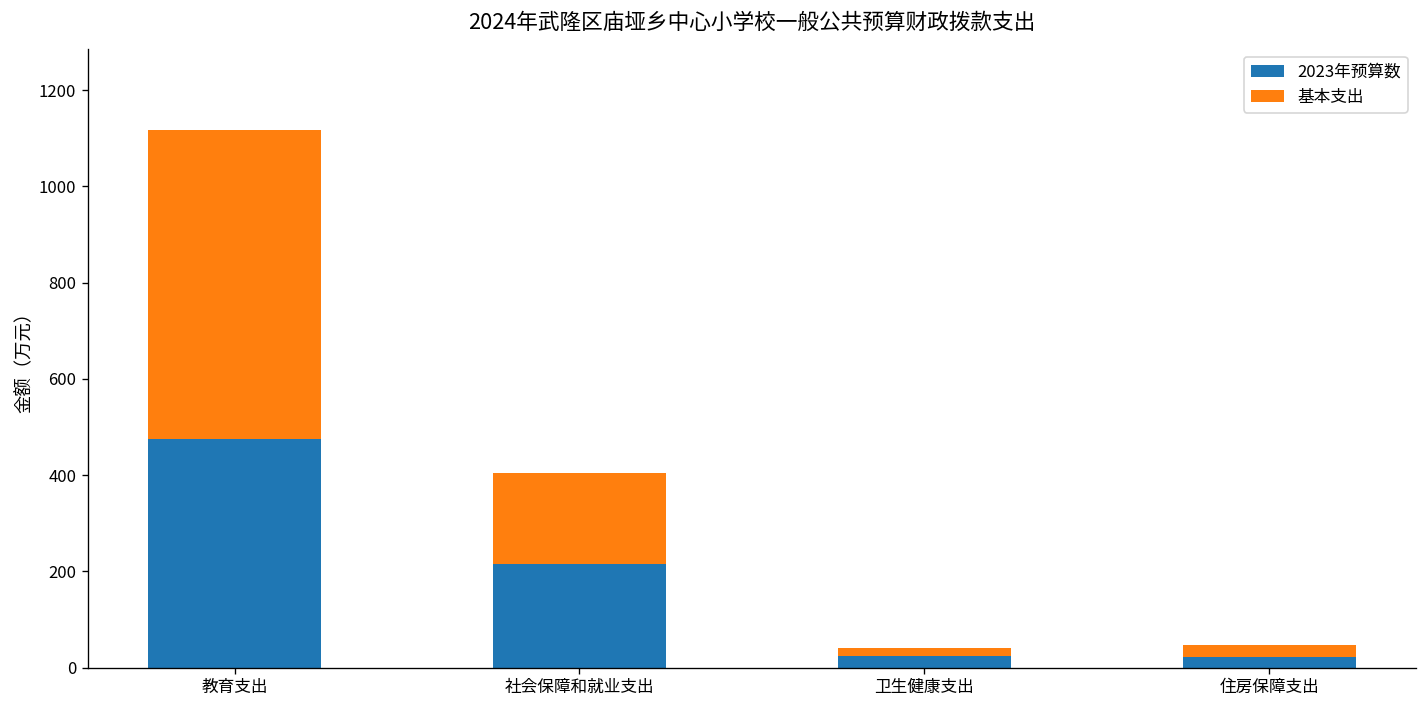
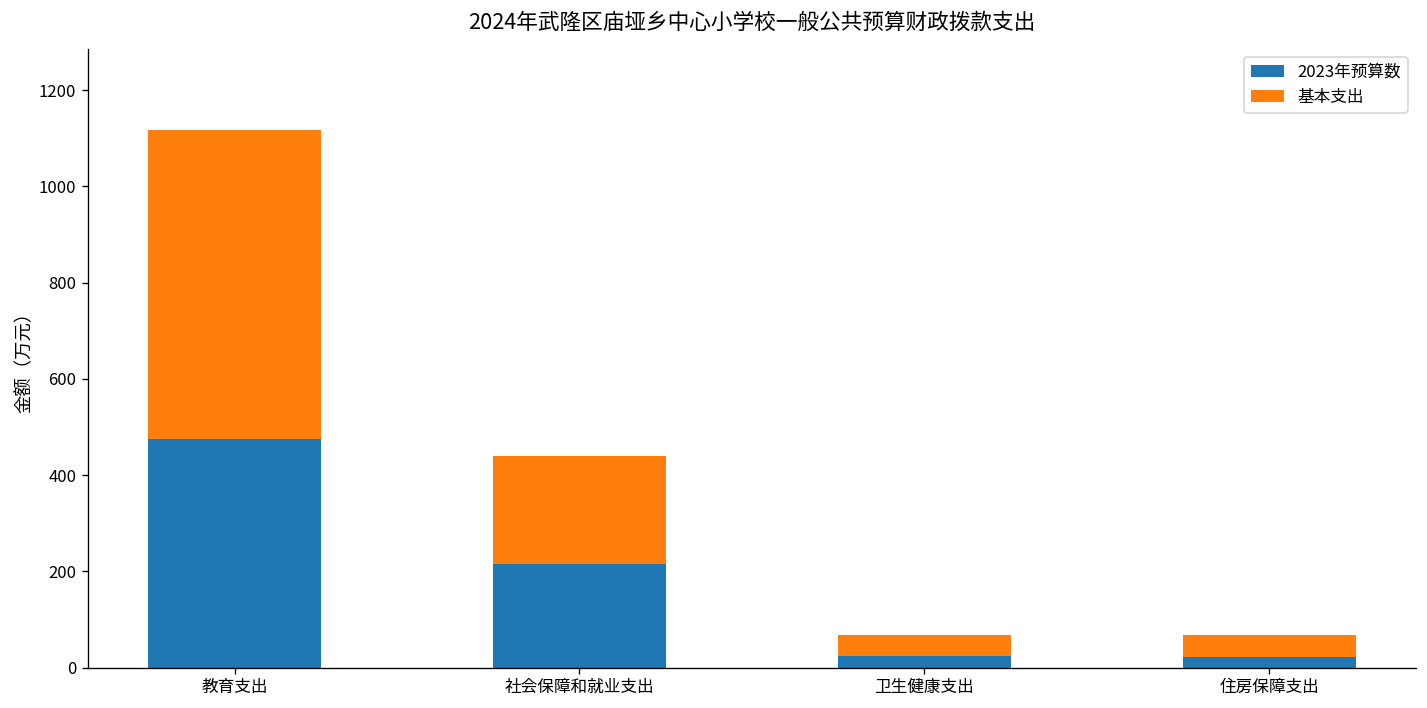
  {
    "2023年预算数": {
      "教育支出": 470,
      "社会保障和就业支出": 210,
      "卫生健康支出": 20,
      "住房保障支出": 20
    },
    "基本支出": {
      "教育支出": 640,
-     "社会保障和就业支出": 190,
-     "卫生健康支出": 20,
-     "住房保障支出": 30
+     "社会保障和就业支出": 230,
+     "卫生健康支出": 40,
+     "住房保障支出": 50
    }
  }
